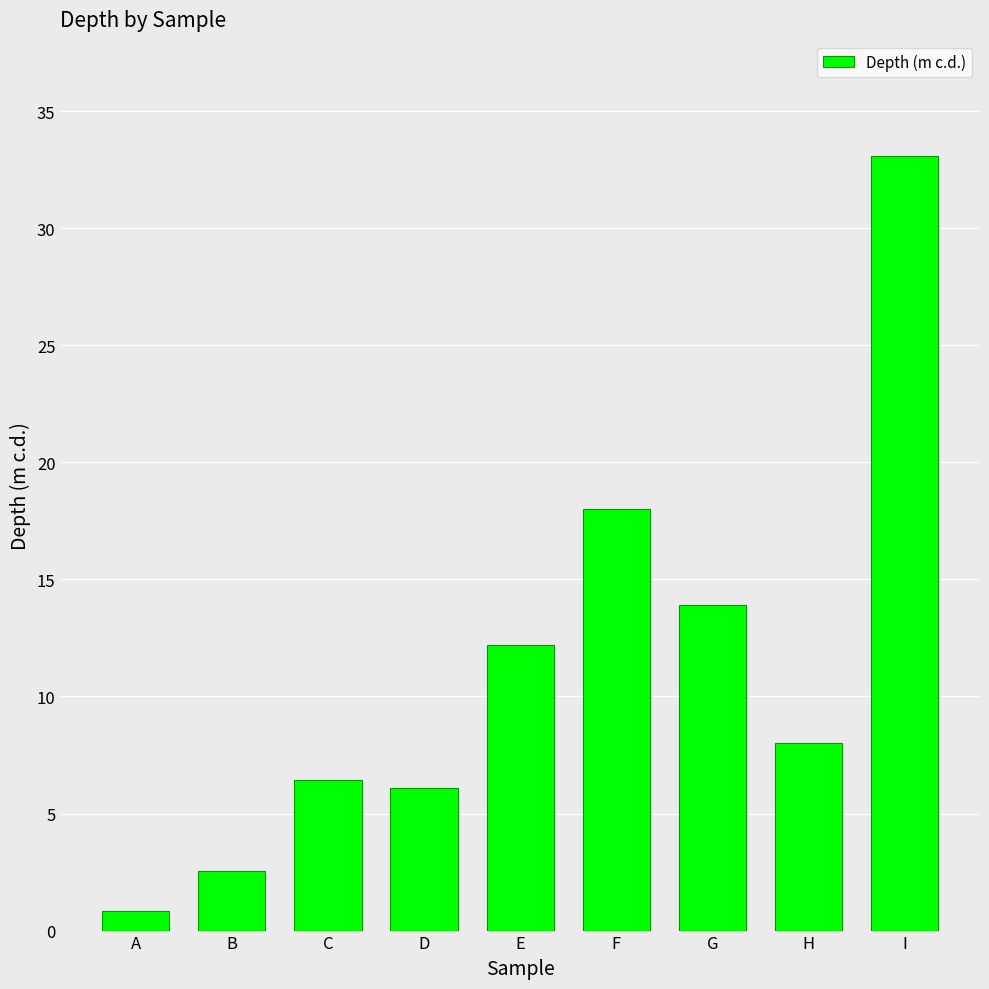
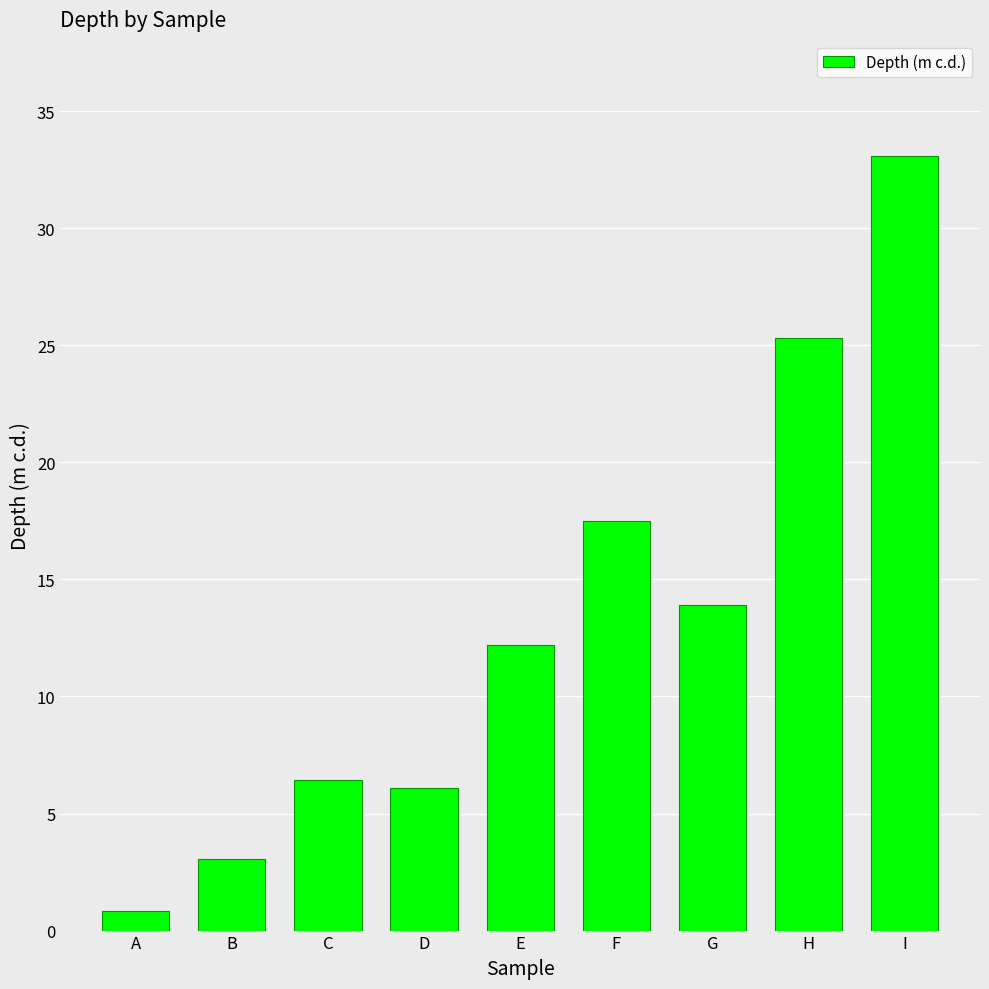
  {
    "A": 0.9,
-   "B": 2.6,
+   "B": 3.1,
    "C": 6.5,
    "D": 6.1,
    "E": 12.2,
-   "F": 18.0,
+   "F": 17.5,
    "G": 13.9,
-   "H": 8.0,
+   "H": 25.3,
    "I": 33.1
  }
